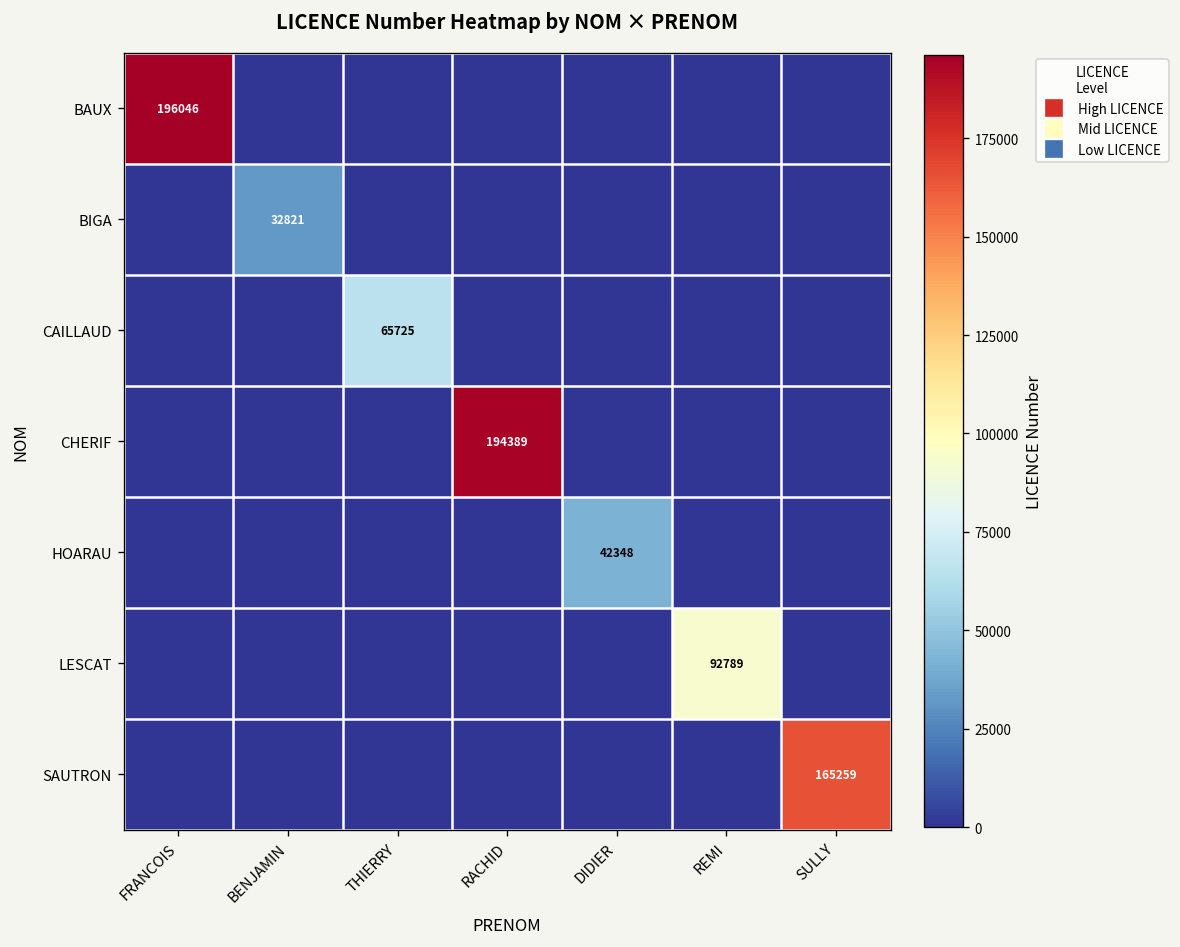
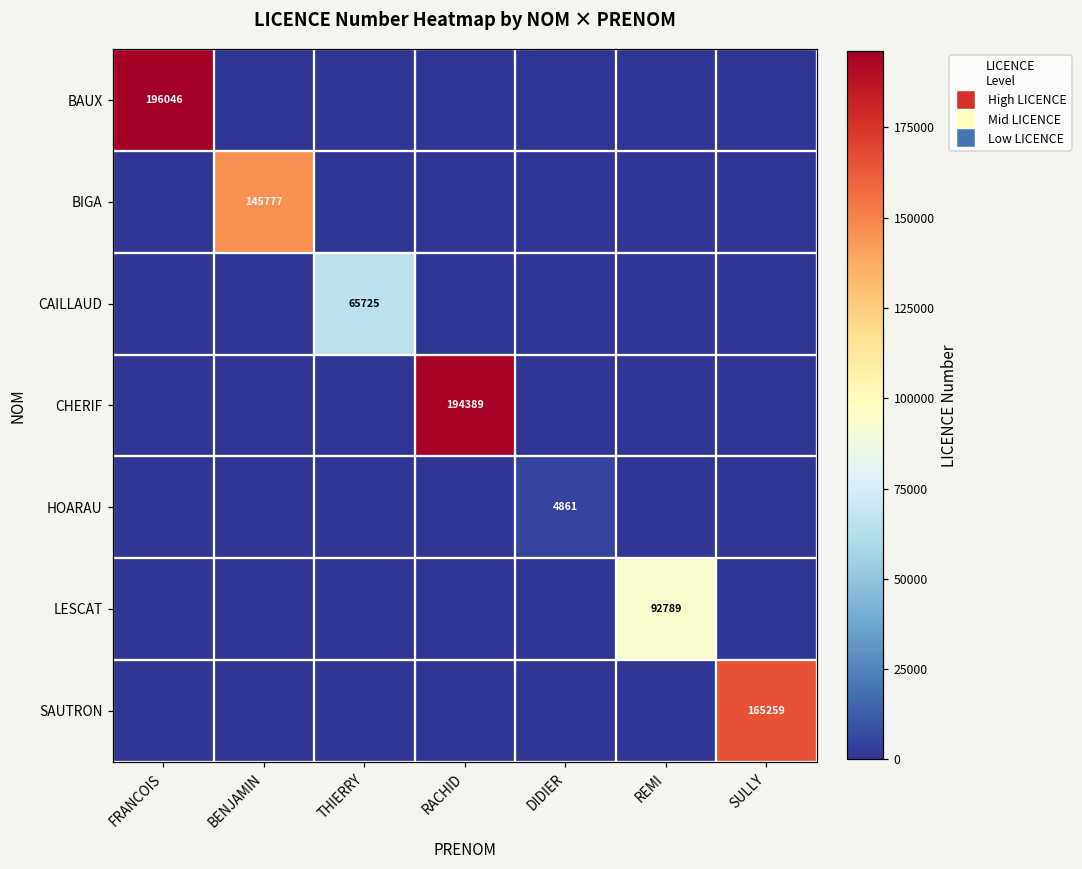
  {
    "BAUX": {
      "FRANCOIS": 196046
    },
    "BIGA": {
-     "BENJAMIN": 32821
+     "BENJAMIN": 145777
    },
    "CAILLAUD": {
      "THIERRY": 65725
    },
    "CHERIF": {
      "RACHID": 194389
    },
    "HOARAU": {
-     "DIDIER": 42348
+     "DIDIER": 4861
    },
    "LESCAT": {
      "REMI": 92789
    },
    "SAUTRON": {
      "SULLY": 165259
    }
  }
